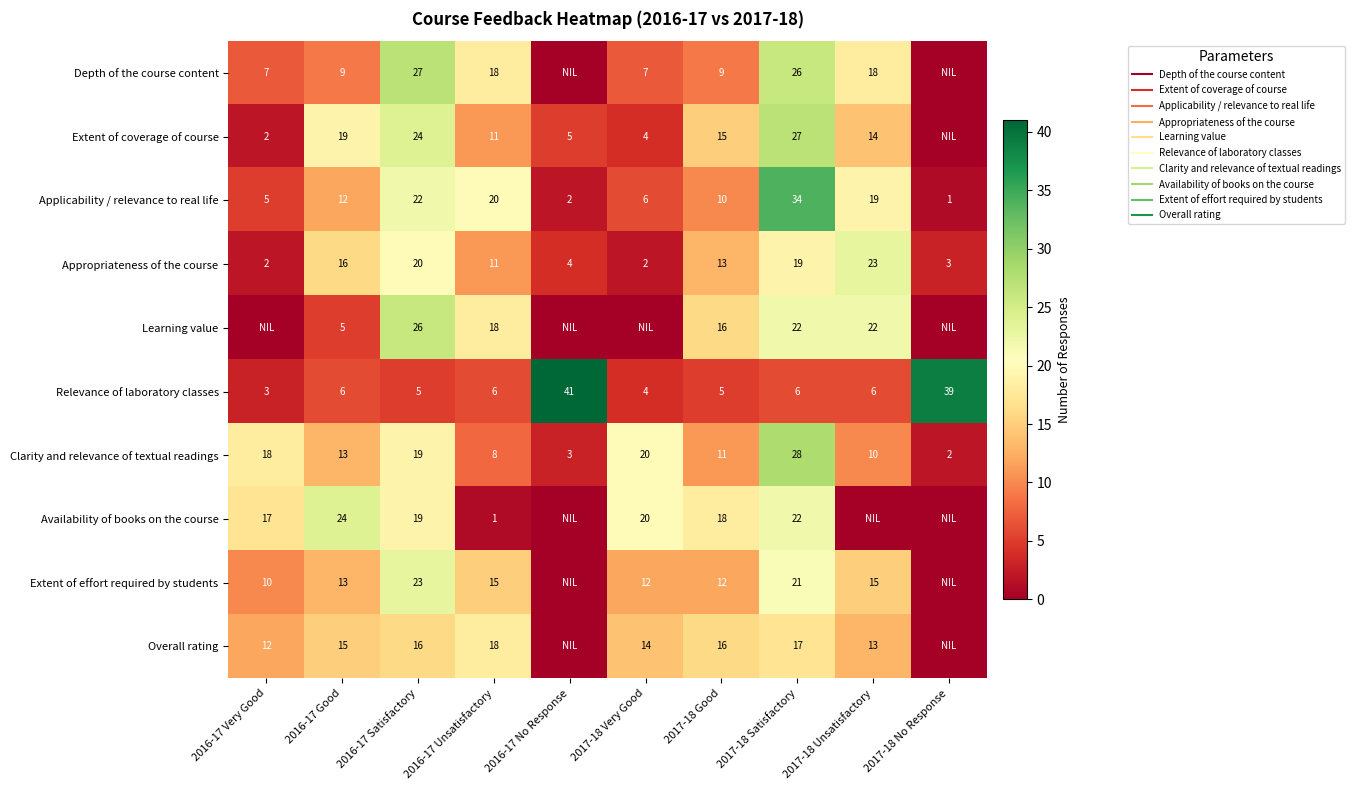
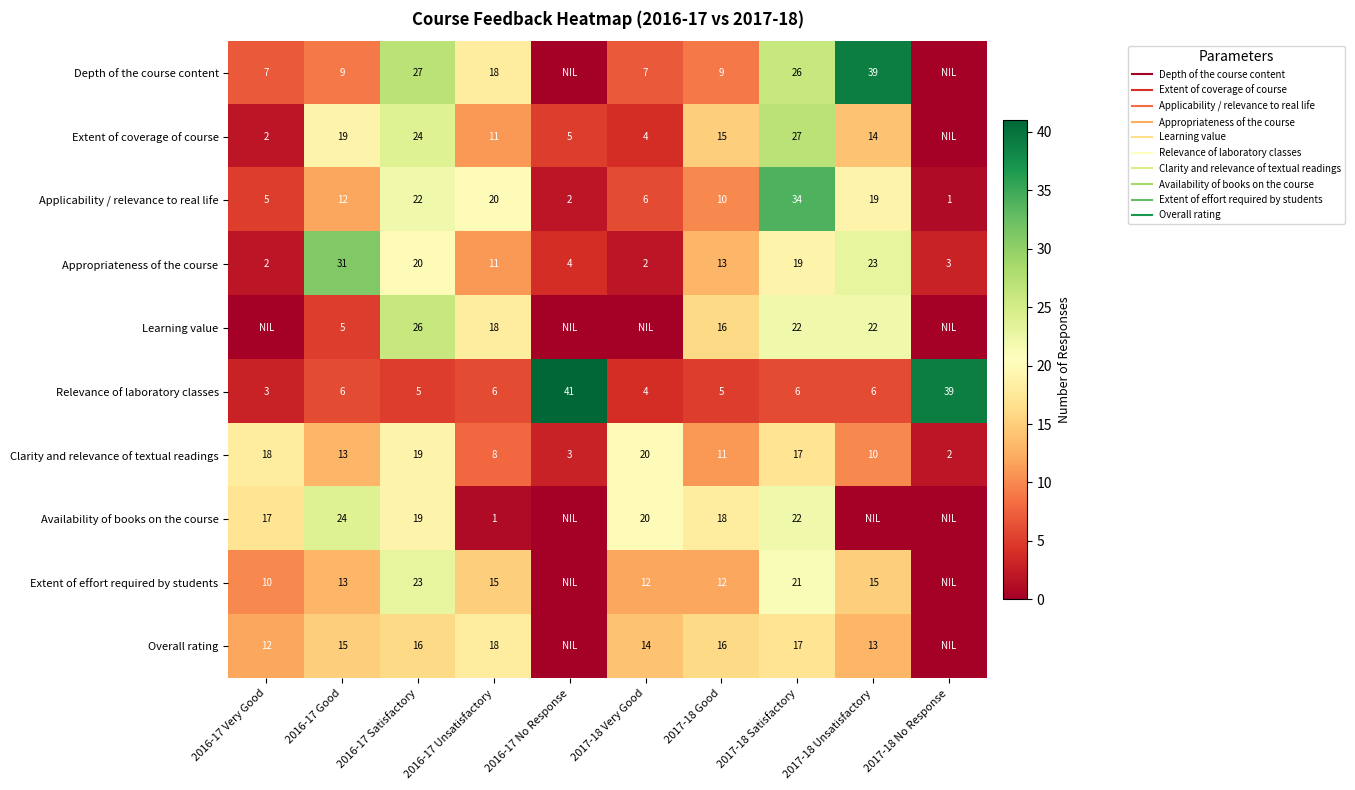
  {
    "Depth of the course content": {
      "2016-17 Very Good": 7,
      "2016-17 Good": 9,
      "2016-17 Satisfactory": 27,
      "2016-17 Unsatisfactory": 18,
      "2017-18 Very Good": 7,
      "2017-18 Good": 9,
      "2017-18 Satisfactory": 26,
-     "2017-18 Unsatisfactory": 18
+     "2017-18 Unsatisfactory": 39
    },
    "Extent of coverage of course": {
      "2016-17 Very Good": 2,
      "2016-17 Good": 19,
      "2016-17 Satisfactory": 24,
      "2016-17 Unsatisfactory": 11,
      "2016-17 No Response": 5,
      "2017-18 Very Good": 4,
      "2017-18 Good": 15,
      "2017-18 Satisfactory": 27,
      "2017-18 Unsatisfactory": 14
    },
    "Applicability / relevance to real life": {
      "2016-17 Very Good": 5,
      "2016-17 Good": 12,
      "2016-17 Satisfactory": 22,
      "2016-17 Unsatisfactory": 20,
      "2016-17 No Response": 2,
      "2017-18 Very Good": 6,
      "2017-18 Good": 10,
      "2017-18 Satisfactory": 34,
      "2017-18 Unsatisfactory": 19,
      "2017-18 No Response": 1
    },
    "Appropriateness of the course": {
      "2016-17 Very Good": 2,
-     "2016-17 Good": 16,
+     "2016-17 Good": 31,
      "2016-17 Satisfactory": 20,
      "2016-17 Unsatisfactory": 11,
      "2016-17 No Response": 4,
      "2017-18 Very Good": 2,
      "2017-18 Good": 13,
      "2017-18 Satisfactory": 19,
      "2017-18 Unsatisfactory": 23,
      "2017-18 No Response": 3
    },
    "Learning value": {
      "2016-17 Good": 5,
      "2016-17 Satisfactory": 26,
      "2016-17 Unsatisfactory": 18,
      "2017-18 Good": 16,
      "2017-18 Satisfactory": 22,
      "2017-18 Unsatisfactory": 22
    },
    "Relevance of laboratory classes": {
      "2016-17 Very Good": 3,
      "2016-17 Good": 6,
      "2016-17 Satisfactory": 5,
      "2016-17 Unsatisfactory": 6,
      "2016-17 No Response": 41,
      "2017-18 Very Good": 4,
      "2017-18 Good": 5,
      "2017-18 Satisfactory": 6,
      "2017-18 Unsatisfactory": 6,
      "2017-18 No Response": 39
    },
    "Clarity and relevance of textual readings": {
      "2016-17 Very Good": 18,
      "2016-17 Good": 13,
      "2016-17 Satisfactory": 19,
      "2016-17 Unsatisfactory": 8,
      "2016-17 No Response": 3,
      "2017-18 Very Good": 20,
      "2017-18 Good": 11,
-     "2017-18 Satisfactory": 28,
+     "2017-18 Satisfactory": 17,
      "2017-18 Unsatisfactory": 10,
      "2017-18 No Response": 2
    },
    "Availability of books on the course": {
      "2016-17 Very Good": 17,
      "2016-17 Good": 24,
      "2016-17 Satisfactory": 19,
      "2016-17 Unsatisfactory": 1,
      "2017-18 Very Good": 20,
      "2017-18 Good": 18,
      "2017-18 Satisfactory": 22
    },
    "Extent of effort required by students": {
      "2016-17 Very Good": 10,
      "2016-17 Good": 13,
      "2016-17 Satisfactory": 23,
      "2016-17 Unsatisfactory": 15,
      "2017-18 Very Good": 12,
      "2017-18 Good": 12,
      "2017-18 Satisfactory": 21,
      "2017-18 Unsatisfactory": 15
    },
    "Overall rating": {
      "2016-17 Very Good": 12,
      "2016-17 Good": 15,
      "2016-17 Satisfactory": 16,
      "2016-17 Unsatisfactory": 18,
      "2017-18 Very Good": 14,
      "2017-18 Good": 16,
      "2017-18 Satisfactory": 17,
      "2017-18 Unsatisfactory": 13
    }
  }
